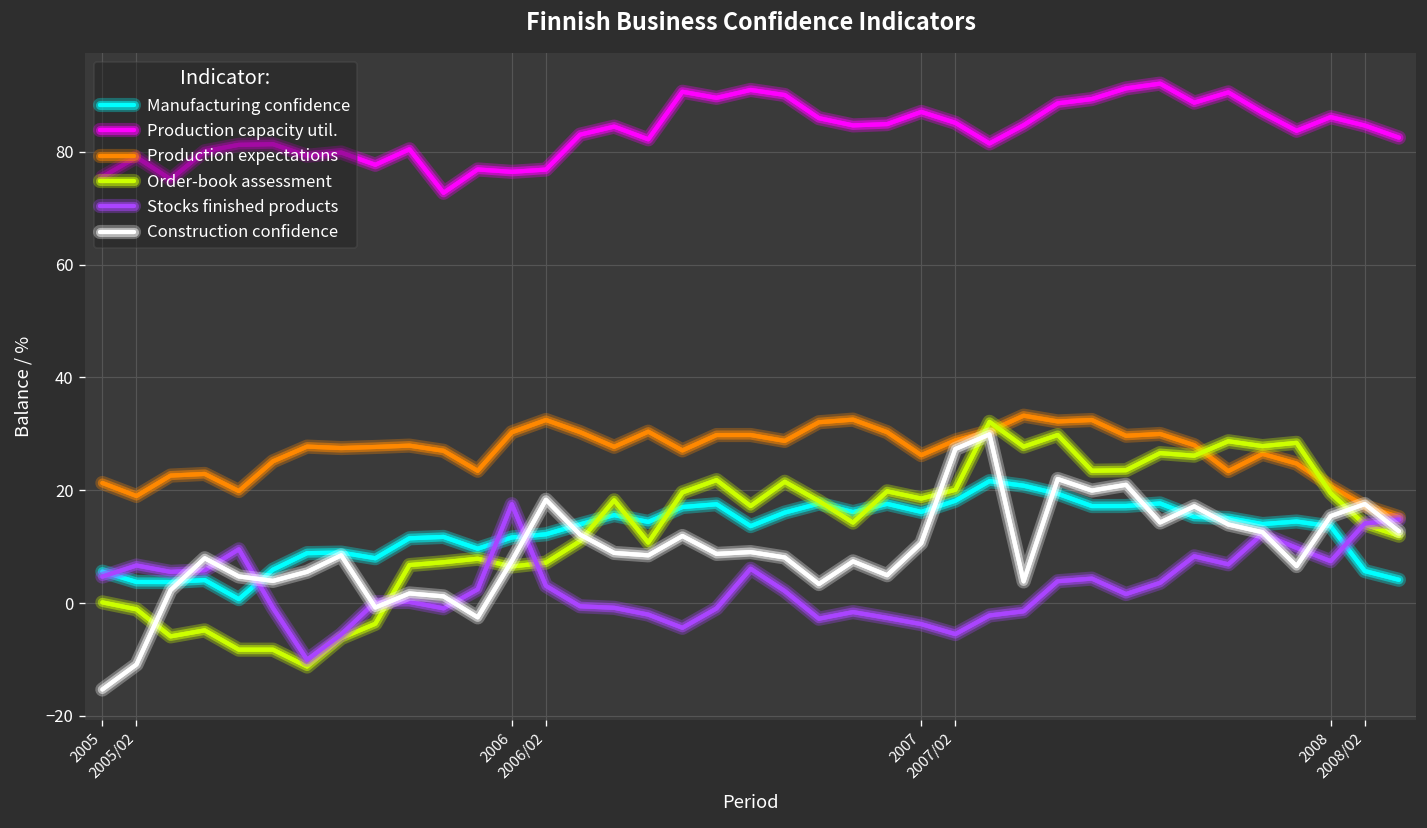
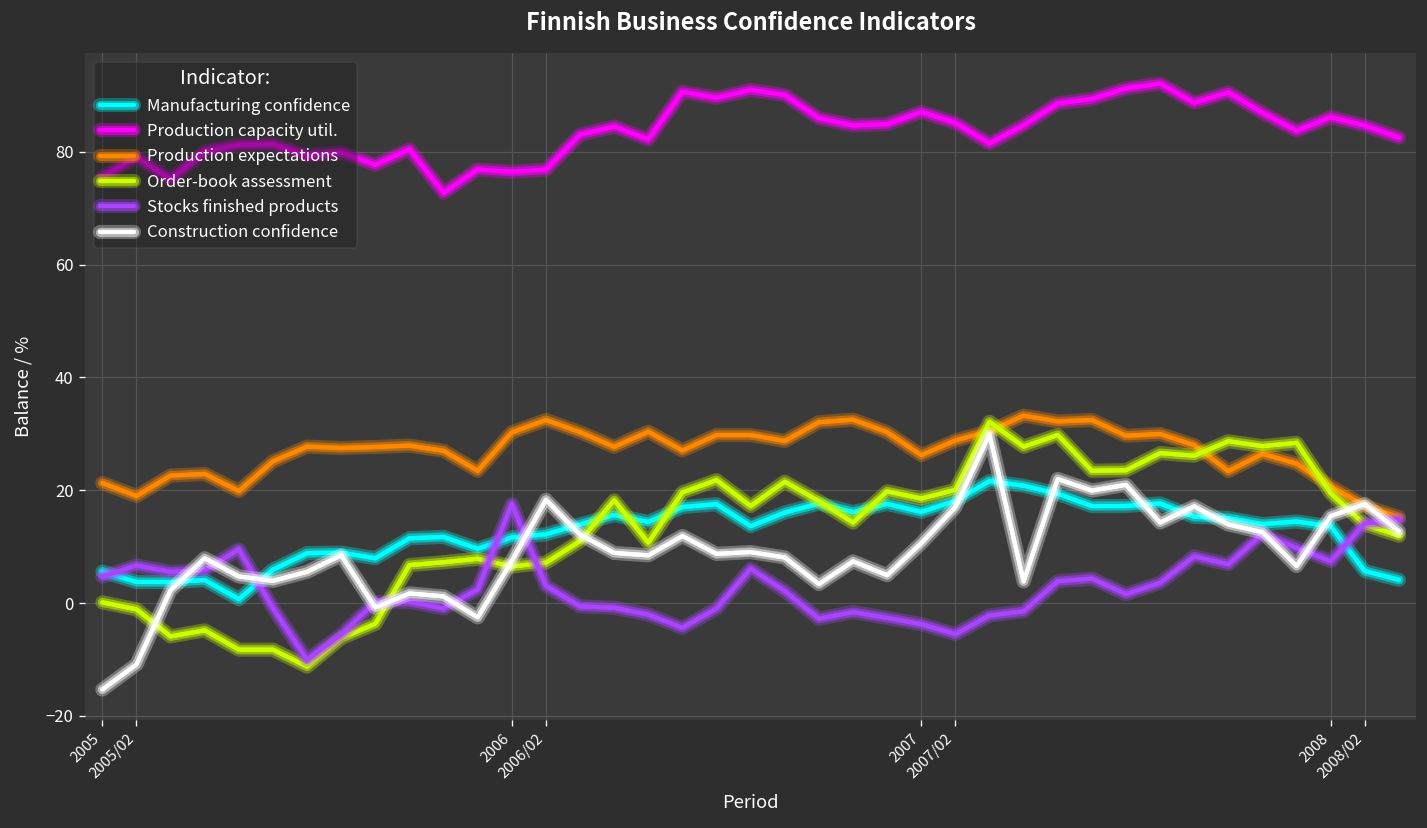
  {
    "Manufacturing confidence": {
      "2005": 6,
      "2005/02": 4,
      "2006": 12,
      "2006/02": 12,
      "2007": 16,
      "2007/02": 18,
      "2008": 14,
      "2008/02": 6
    },
    "Production capacity util.": {
      "2006": 76,
      "2006/02": 77,
      "2007": 87,
      "2007/02": 85,
      "2008": 86,
      "2008/02": 85
    },
    "Production expectations": {
      "2005": 21,
      "2005/02": 19,
      "2006": 30,
      "2006/02": 32,
      "2007": 26,
      "2007/02": 29,
      "2008": 21
    },
    "Order-book assessment": {
      "2005": 0,
      "2005/02": -1,
      "2006": 6,
      "2006/02": 7,
      "2007": 19,
      "2007/02": 20,
      "2008": 19
    },
    "Stocks finished products": {
      "2005": 5,
      "2005/02": 7,
      "2006": 18,
      "2006/02": 3,
      "2007": -4,
      "2007/02": -6,
      "2008": 7
    },
    "Construction confidence": {
      "2005": -15,
      "2005/02": -11,
      "2006": 7,
      "2006/02": 18,
      "2007": 11,
-     "2007/02": 27,
+     "2007/02": 17,
      "2008": 15
    }
  }
